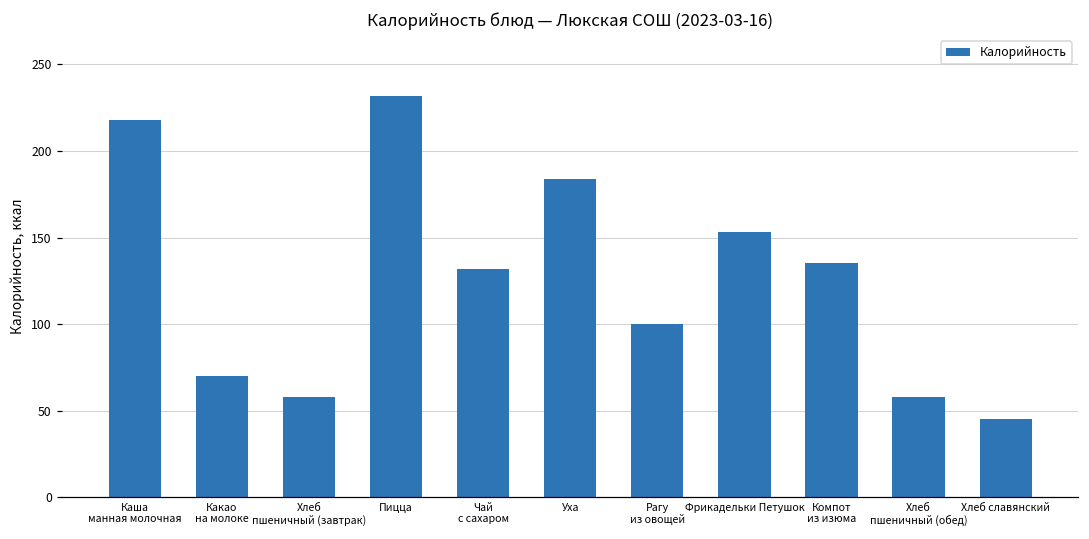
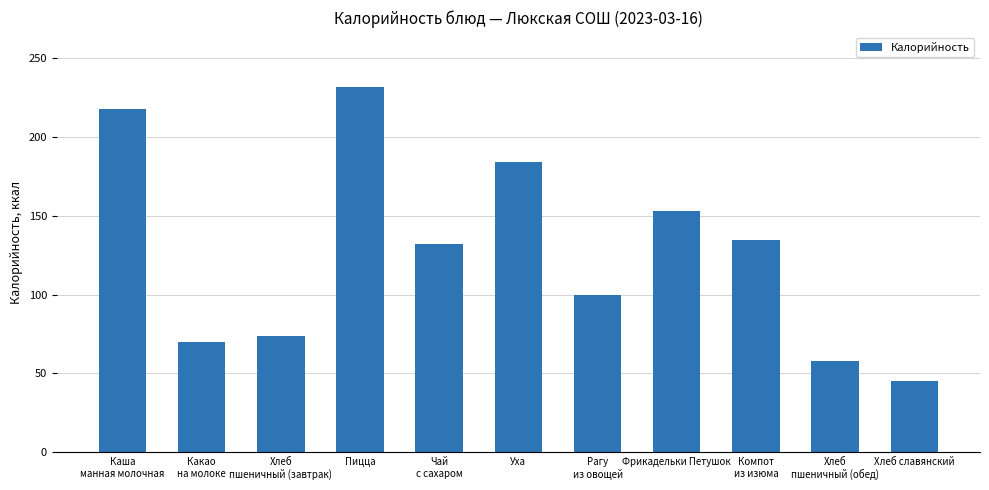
  {
    "Каша манная молочная": 218,
    "Какао на молоке": 70,
-   "Хлеб пшеничный (завтрак)": 58,
+   "Хлеб пшеничный (завтрак)": 73,
    "Пицца": 232,
    "Чай с сахаром": 132,
    "Уха": 184,
    "Рагу из овощей": 100,
    "Фрикадельки Петушок": 153,
    "Компот из изюма": 135,
    "Хлеб пшеничный (обед)": 58,
    "Хлеб славянский": 45
  }
